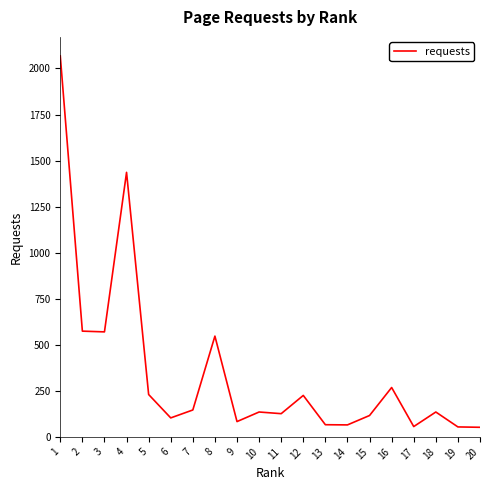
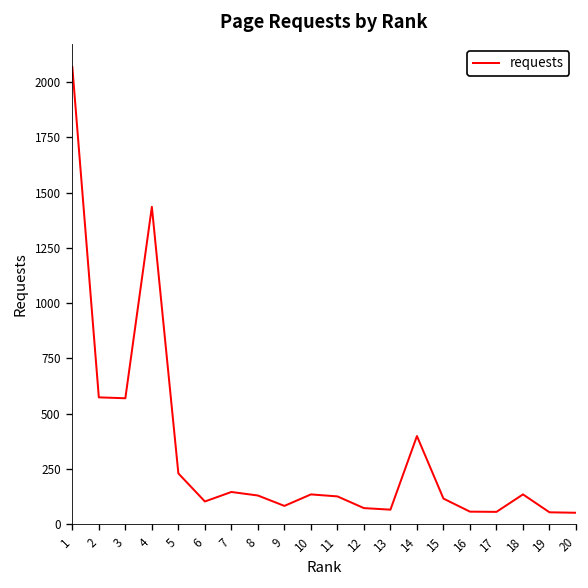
  {
    "1": 2070,
    "2": 570,
    "3": 570,
    "4": 1440,
    "5": 230,
    "6": 100,
    "7": 150,
-   "8": 550,
+   "8": 130,
    "9": 80,
    "10": 140,
    "11": 130,
-   "12": 230,
+   "12": 70,
    "13": 70,
-   "14": 70,
+   "14": 400,
    "15": 120,
-   "16": 270,
+   "16": 60,
    "17": 60,
    "18": 140,
    "19": 50,
    "20": 50
  }
